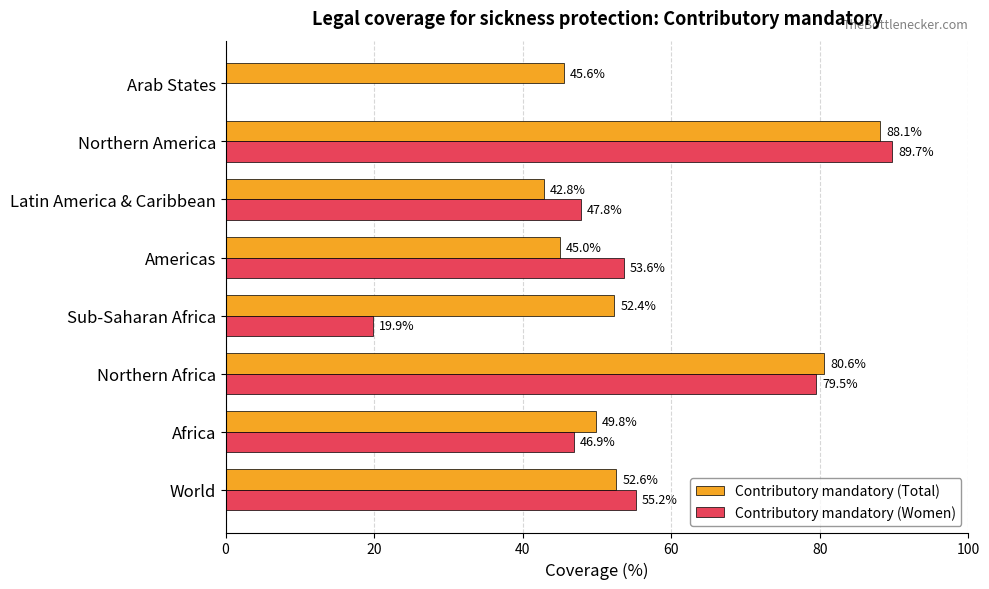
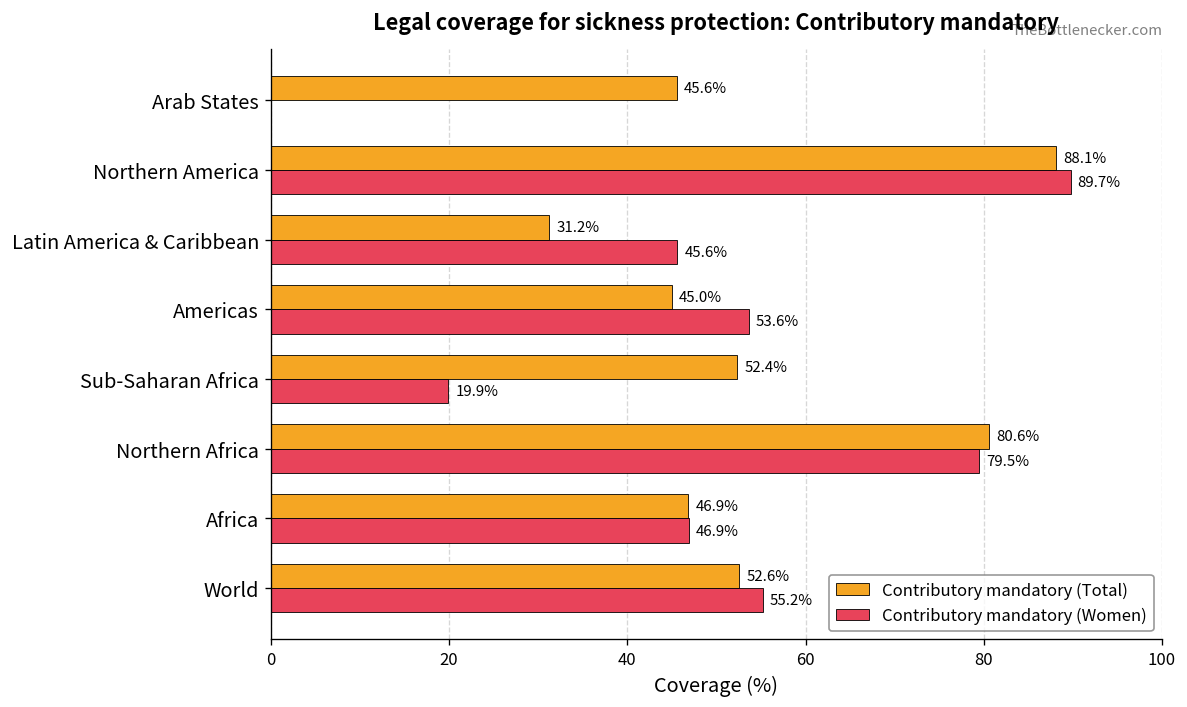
  {
    "Contributory mandatory (Total)": {
      "Arab States": "45.6%",
      "Northern America": "88.1%",
-     "Latin America & Caribbean": "42.8%",
+     "Latin America & Caribbean": "31.2%",
      "Americas": "45.0%",
      "Sub-Saharan Africa": "52.4%",
      "Northern Africa": "80.6%",
-     "Africa": "49.8%",
+     "Africa": "46.9%",
      "World": "52.6%"
    },
    "Contributory mandatory (Women)": {
      "Northern America": "89.7%",
-     "Latin America & Caribbean": "47.8%",
+     "Latin America & Caribbean": "45.6%",
      "Americas": "53.6%",
      "Sub-Saharan Africa": "19.9%",
      "Northern Africa": "79.5%",
      "Africa": "46.9%",
      "World": "55.2%"
    }
  }
